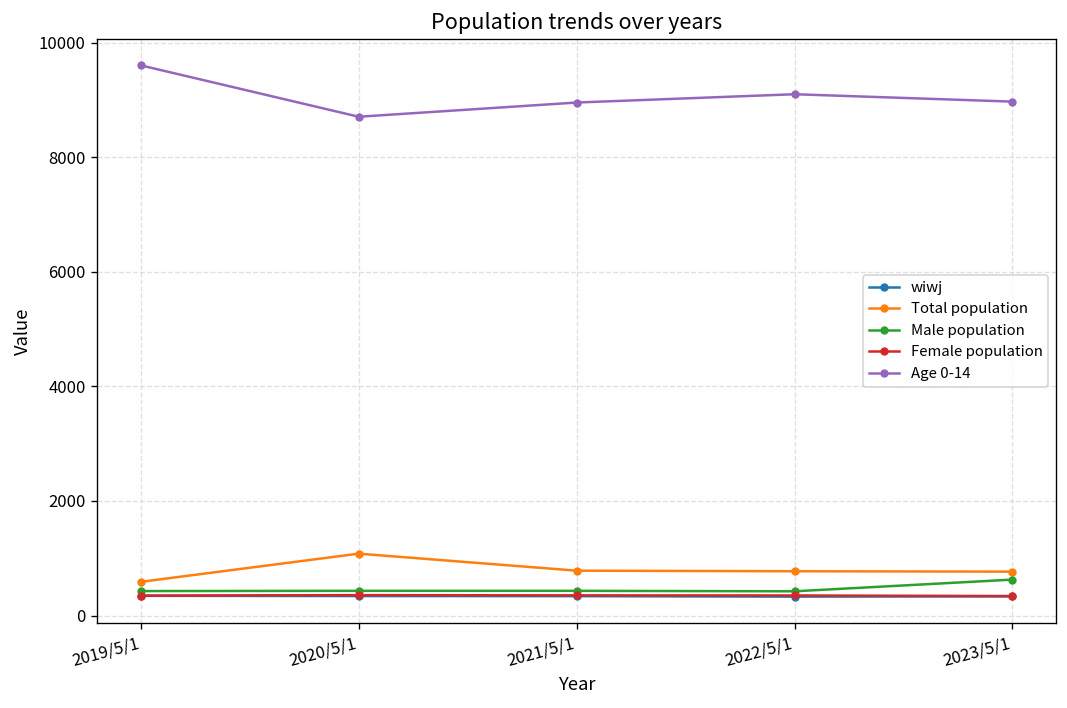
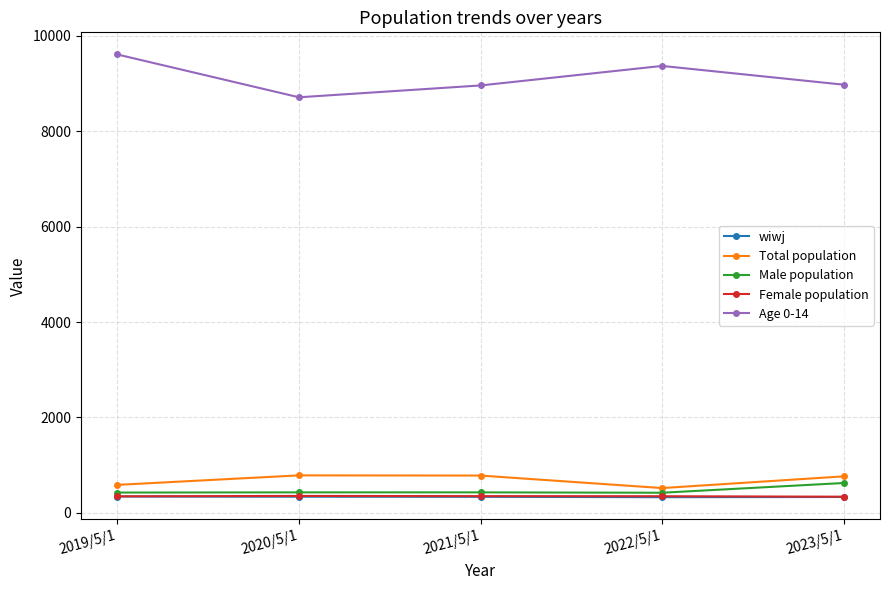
  {
    "Total population": {
      "2019/5/1": 600,
-     "2020/5/1": 1100,
+     "2020/5/1": 800,
      "2021/5/1": 800,
-     "2022/5/1": 800,
+     "2022/5/1": 500,
      "2023/5/1": 800
    },
    "Male population": {
      "2019/5/1": 400,
      "2020/5/1": 400,
      "2021/5/1": 400,
      "2022/5/1": 400,
      "2023/5/1": 600
    },
    "Age 0-14": {
      "2019/5/1": 9600,
      "2020/5/1": 8700,
      "2021/5/1": 9000,
-     "2022/5/1": 9100,
+     "2022/5/1": 9400,
      "2023/5/1": 9000
    }
  }
